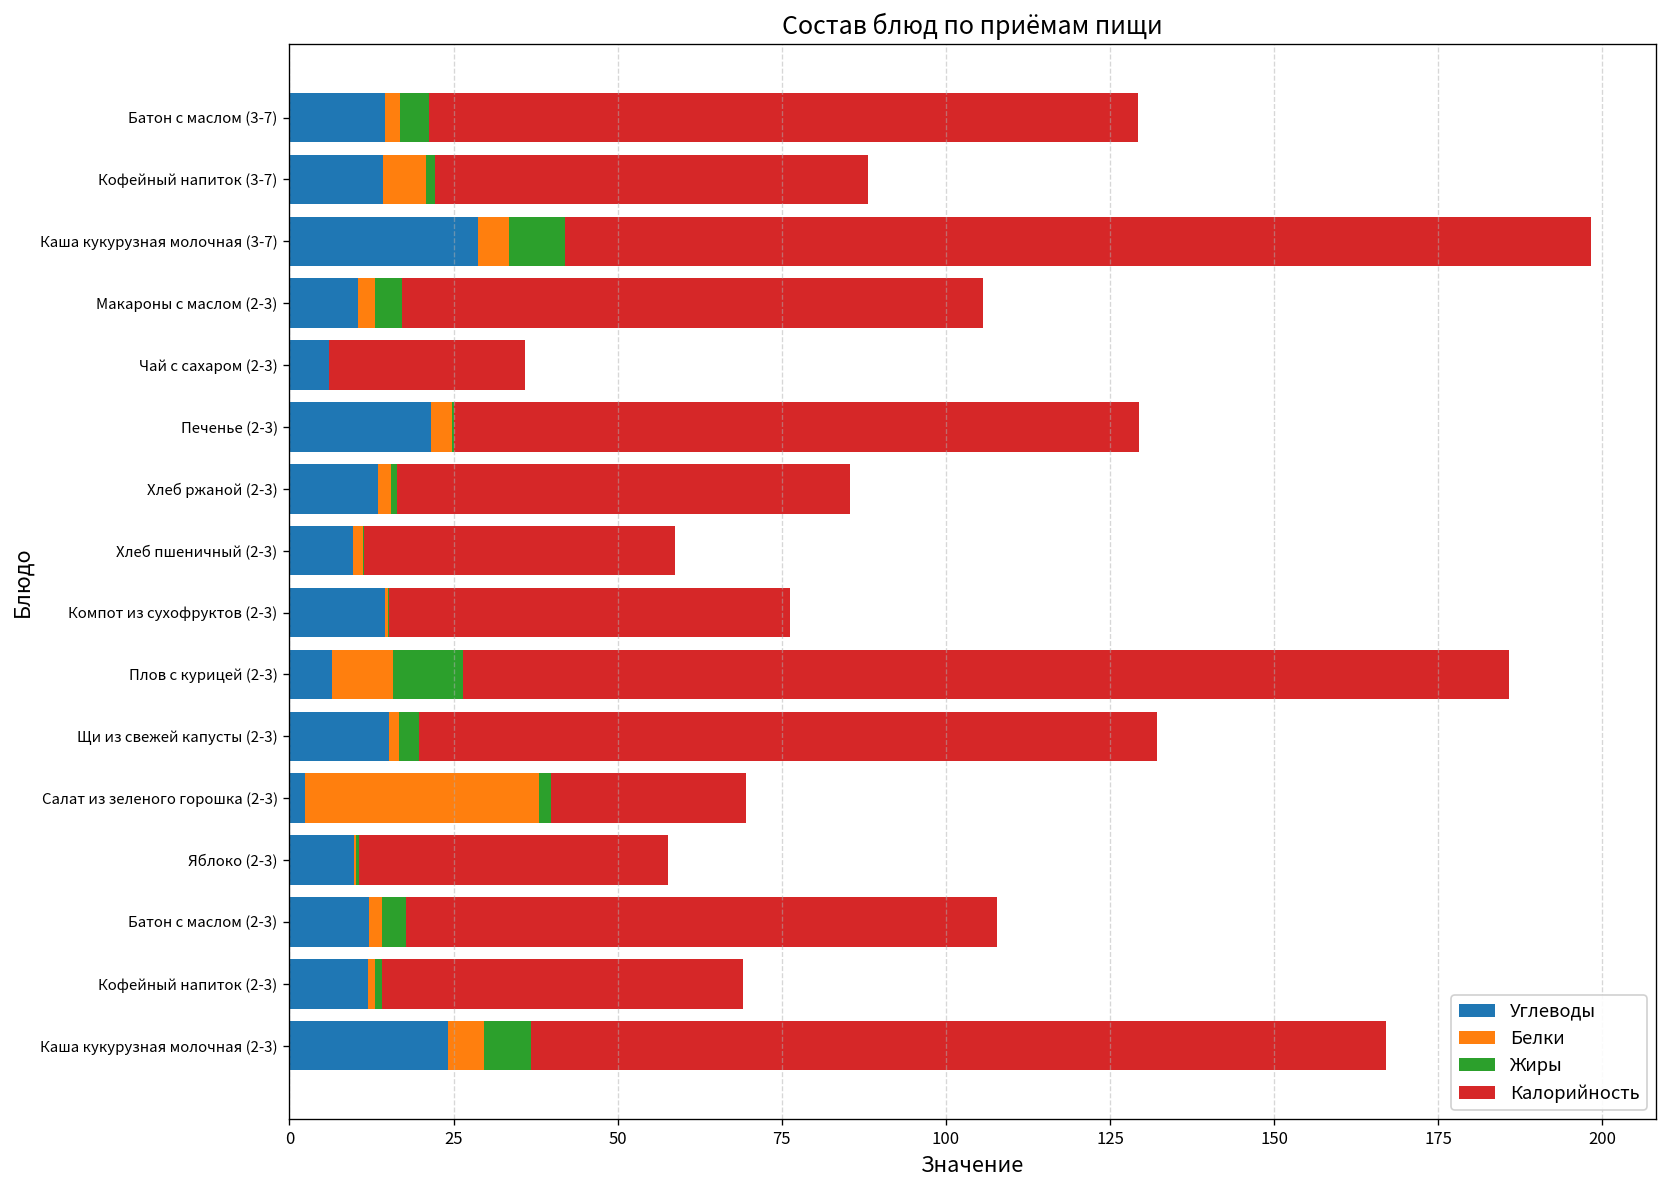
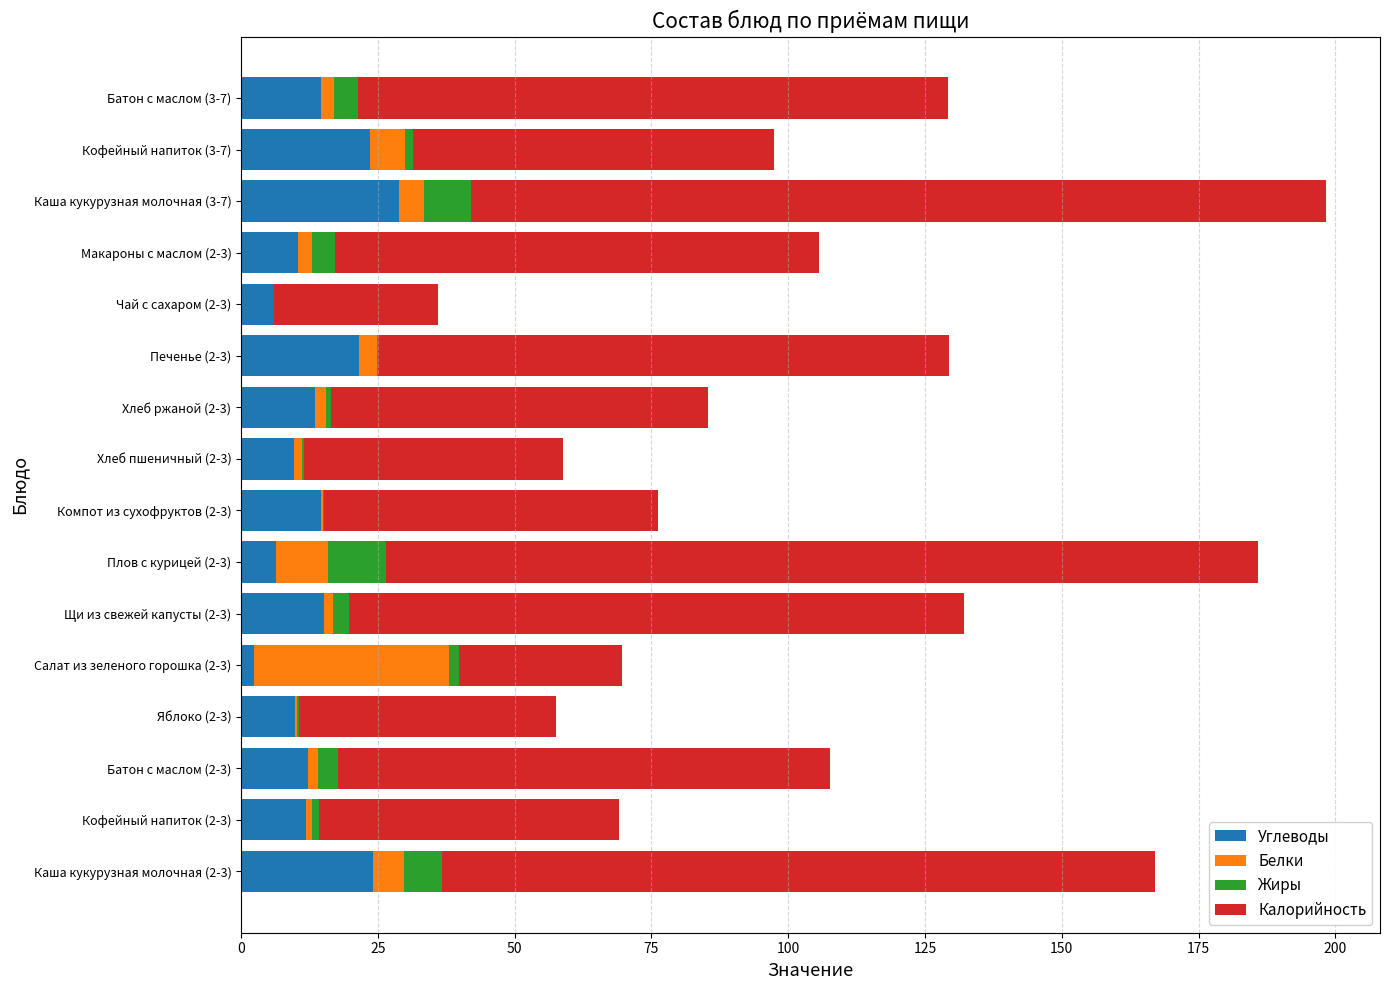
  {
    "Углеводы": {
      "Батон с маслом (3-7)": 15,
-     "Кофейный напиток (3-7)": 14,
+     "Кофейный напиток (3-7)": 24,
      "Каша кукурузная молочная (3-7)": 29,
      "Макароны с маслом (2-3)": 10,
      "Чай с сахаром (2-3)": 6,
      "Печенье (2-3)": 22,
      "Хлеб ржаной (2-3)": 14,
      "Хлеб пшеничный (2-3)": 10,
      "Компот из сухофруктов (2-3)": 15,
      "Плов с курицей (2-3)": 6,
      "Щи из свежей капусты (2-3)": 15,
      "Салат из зеленого горошка (2-3)": 2,
      "Яблоко (2-3)": 10,
      "Батон с маслом (2-3)": 12,
      "Кофейный напиток (2-3)": 12,
      "Каша кукурузная молочная (2-3)": 24
    },
    "Белки": {
      "Батон с маслом (3-7)": 2,
      "Кофейный напиток (3-7)": 7,
      "Каша кукурузная молочная (3-7)": 5,
      "Макароны с маслом (2-3)": 3,
      "Чай с сахаром (2-3)": 0,
      "Печенье (2-3)": 3,
      "Хлеб ржаной (2-3)": 2,
      "Хлеб пшеничный (2-3)": 2,
      "Плов с курицей (2-3)": 9,
      "Щи из свежей капусты (2-3)": 2,
      "Салат из зеленого горошка (2-3)": 36,
      "Батон с маслом (2-3)": 2,
      "Кофейный напиток (2-3)": 1,
      "Каша кукурузная молочная (2-3)": 6
    },
    "Жиры": {
      "Батон с маслом (3-7)": 4,
      "Кофейный напиток (3-7)": 1,
      "Каша кукурузная молочная (3-7)": 8,
      "Макароны с маслом (2-3)": 4,
      "Чай с сахаром (2-3)": 0,
      "Хлеб ржаной (2-3)": 1,
      "Плов с курицей (2-3)": 11,
      "Щи из свежей капусты (2-3)": 3,
      "Салат из зеленого горошка (2-3)": 2,
      "Батон с маслом (2-3)": 4,
      "Кофейный напиток (2-3)": 1,
      "Каша кукурузная молочная (2-3)": 7
    },
    "Калорийность": {
      "Батон с маслом (3-7)": 108,
      "Кофейный напиток (3-7)": 66,
      "Каша кукурузная молочная (3-7)": 156,
      "Макароны с маслом (2-3)": 89,
      "Чай с сахаром (2-3)": 30,
      "Печенье (2-3)": 104,
      "Хлеб ржаной (2-3)": 69,
      "Хлеб пшеничный (2-3)": 47,
      "Компот из сухофруктов (2-3)": 61,
      "Плов с курицей (2-3)": 159,
      "Щи из свежей капусты (2-3)": 112,
      "Салат из зеленого горошка (2-3)": 30,
      "Яблоко (2-3)": 47,
      "Батон с маслом (2-3)": 90,
      "Кофейный напиток (2-3)": 55,
      "Каша кукурузная молочная (2-3)": 130
    }
  }
